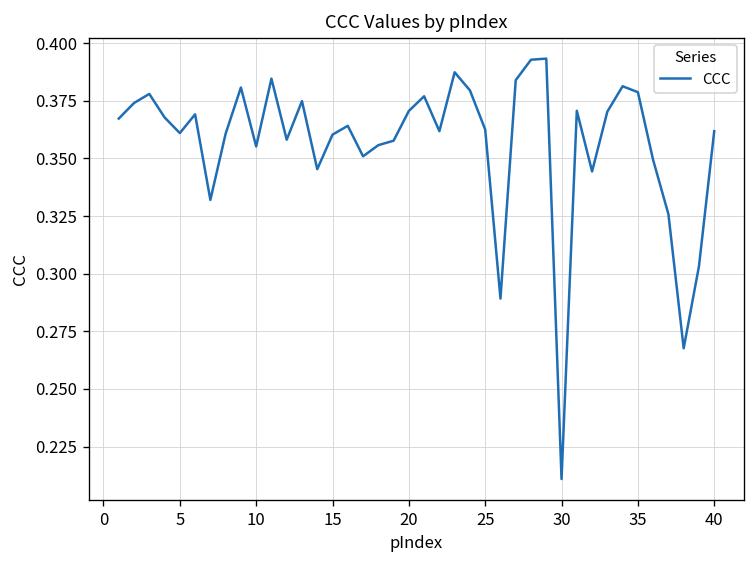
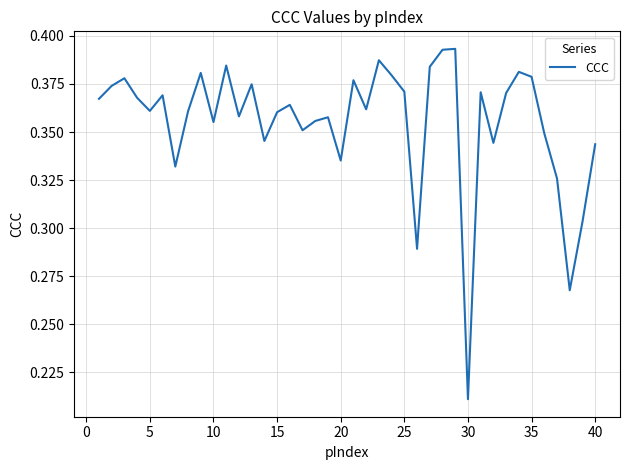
  {
    "5": 0.361,
    "10": 0.355,
    "15": 0.360,
-   "20": 0.371,
-   "25": 0.363,
+   "20": 0.335,
+   "25": 0.371,
    "30": 0.211,
    "35": 0.379,
-   "40": 0.362
+   "40": 0.344
  }
